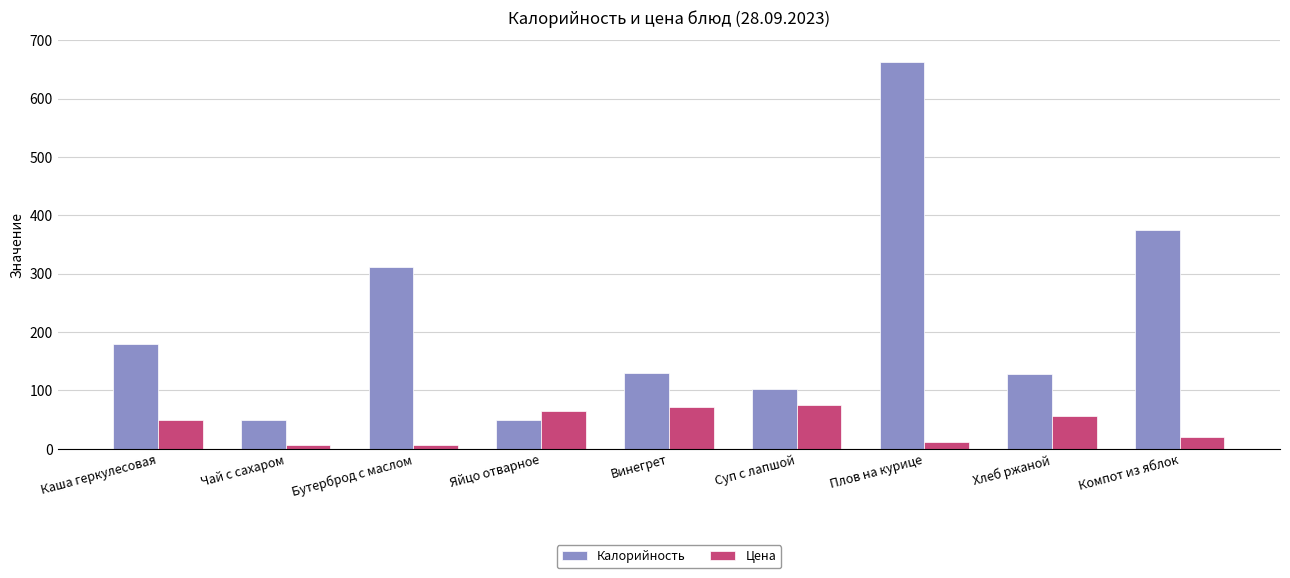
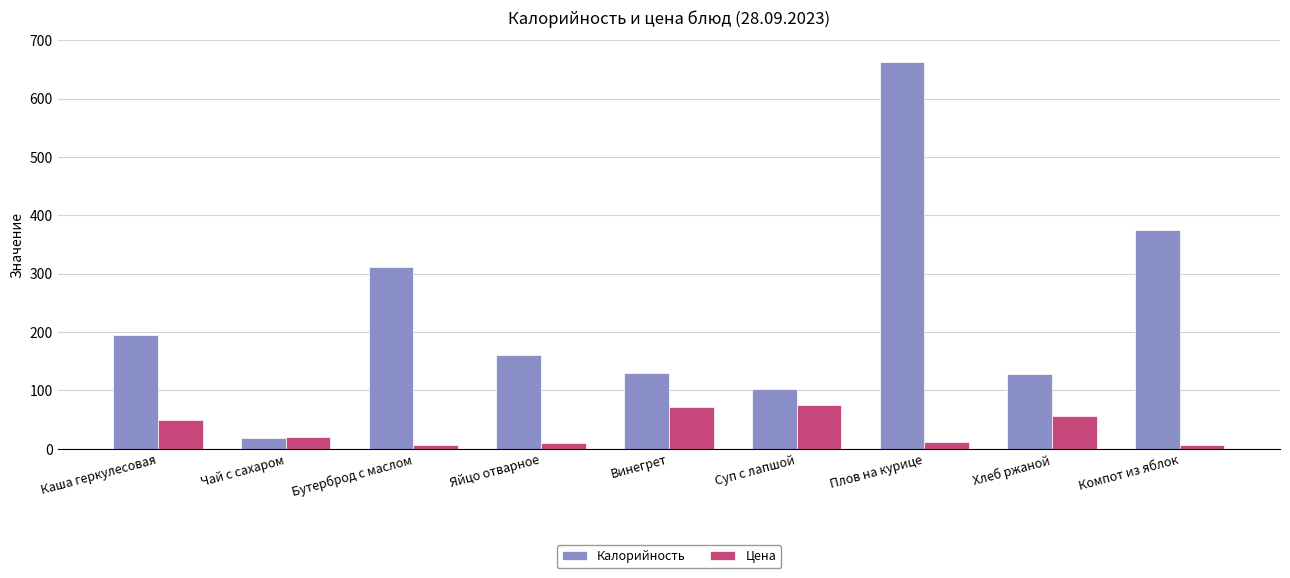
  {
    "Калорийность": {
-     "Каша геркулесовая": 180,
-     "Чай с сахаром": 50,
+     "Каша геркулесовая": 190,
+     "Чай с сахаром": 20,
      "Бутерброд с маслом": 310,
-     "Яйцо отварное": 50,
+     "Яйцо отварное": 160,
      "Винегрет": 130,
      "Суп с лапшой": 100,
      "Плов на курице": 660,
      "Хлеб ржаной": 130,
      "Компот из яблок": 380
    },
    "Цена": {
      "Каша геркулесовая": 50,
-     "Чай с сахаром": 10,
+     "Чай с сахаром": 20,
      "Бутерброд с маслом": 10,
-     "Яйцо отварное": 70,
+     "Яйцо отварное": 10,
      "Винегрет": 70,
      "Суп с лапшой": 80,
      "Плов на курице": 10,
      "Хлеб ржаной": 60,
-     "Компот из яблок": 20
+     "Компот из яблок": 10
    }
  }
